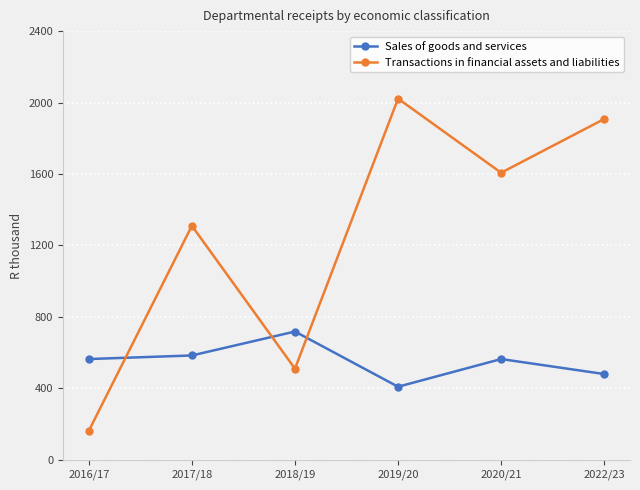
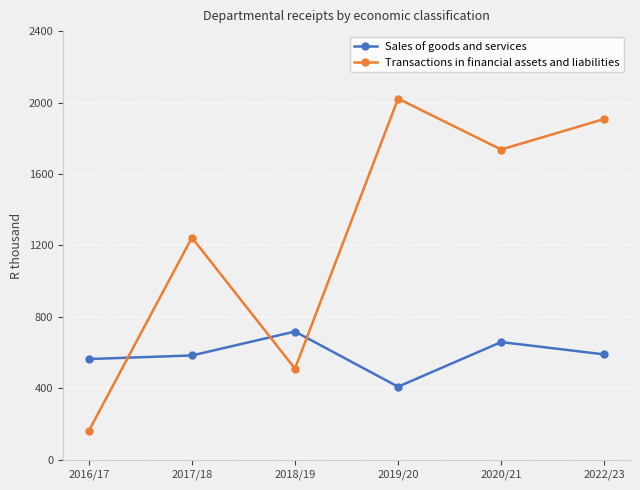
  {
    "Sales of goods and services": {
      "2016/17": 560,
      "2017/18": 580,
      "2018/19": 720,
      "2019/20": 410,
-     "2020/21": 560,
-     "2022/23": 480
+     "2020/21": 660,
+     "2022/23": 590
    },
    "Transactions in financial assets and liabilities": {
      "2016/17": 160,
-     "2017/18": 1310,
+     "2017/18": 1240,
      "2018/19": 510,
      "2019/20": 2020,
-     "2020/21": 1610,
+     "2020/21": 1740,
      "2022/23": 1910
    }
  }
